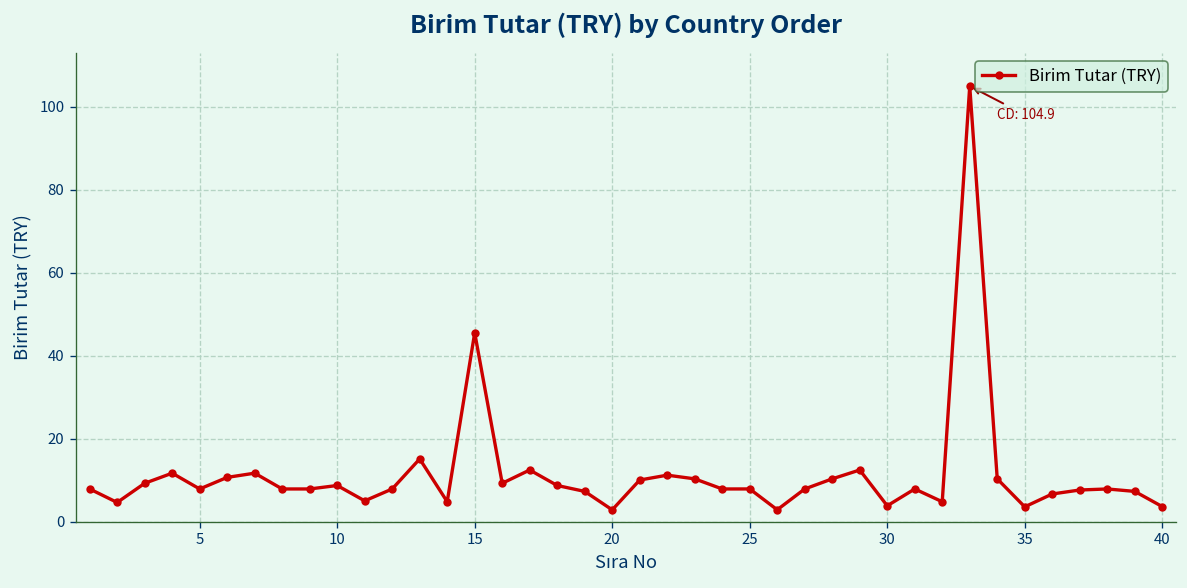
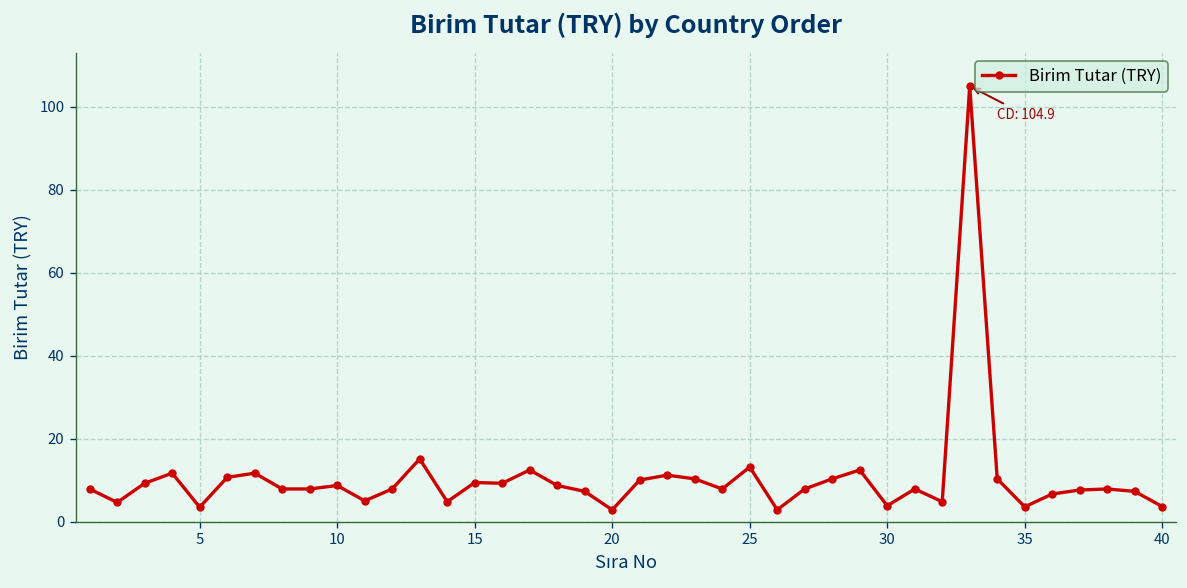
  {
-   "5": 8,
+   "5": 3,
    "10": 9,
-   "15": 46,
+   "15": 9,
    "20": 3,
-   "25": 8,
+   "25": 13,
    "30": 4,
    "35": 4,
    "40": 4
  }
